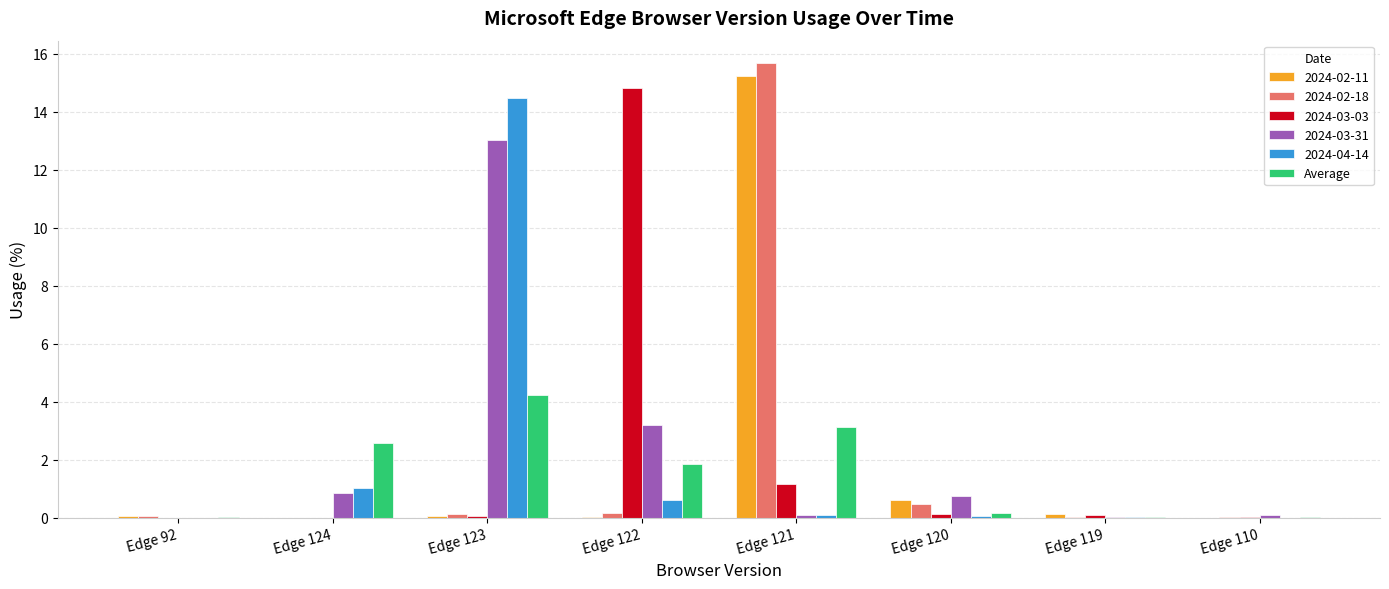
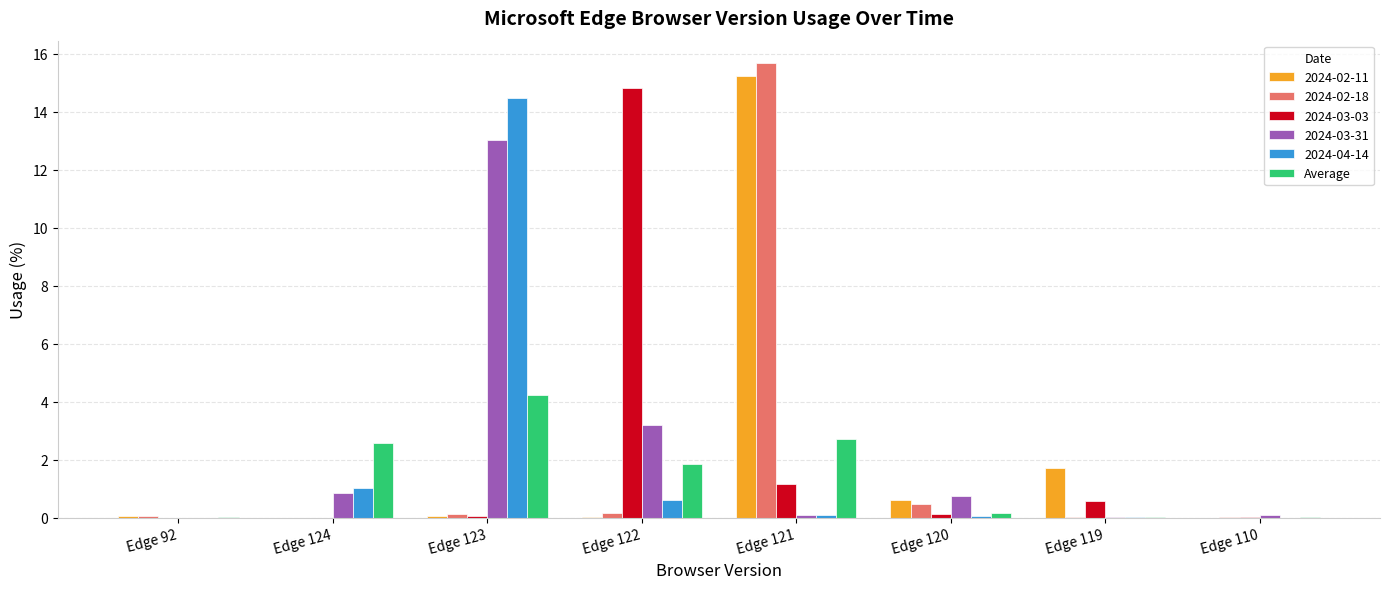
  {
    "2024-02-11": {
      "Edge 124": 0.0,
      "Edge 121": 15.2,
      "Edge 120": 0.6,
-     "Edge 119": 0.1,
+     "Edge 119": 1.7,
      "Edge 110": 0.0
    },
    "2024-02-18": {
      "Edge 124": 0.0,
      "Edge 123": 0.1,
      "Edge 122": 0.2,
      "Edge 121": 15.7,
      "Edge 120": 0.5
    },
    "2024-03-03": {
      "Edge 92": 0.0,
      "Edge 124": 0.0,
      "Edge 122": 14.8,
      "Edge 121": 1.2,
      "Edge 120": 0.1,
-     "Edge 119": 0.1
+     "Edge 119": 0.6
    },
    "2024-03-31": {
      "Edge 92": 0.0,
      "Edge 124": 0.9,
      "Edge 123": 13.0,
      "Edge 122": 3.2,
      "Edge 121": 0.1,
      "Edge 120": 0.8,
      "Edge 110": 0.1
    },
    "2024-04-14": {
      "Edge 92": 0.0,
      "Edge 124": 1.0,
      "Edge 123": 14.5,
      "Edge 122": 0.6,
      "Edge 121": 0.1,
      "Edge 110": 0.0
    },
    "Average": {
      "Edge 124": 2.6,
      "Edge 123": 4.2,
      "Edge 122": 1.9,
-     "Edge 121": 3.1,
+     "Edge 121": 2.7,
      "Edge 120": 0.2
    }
  }
